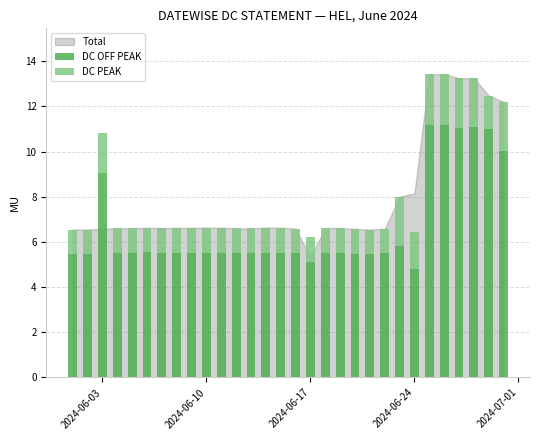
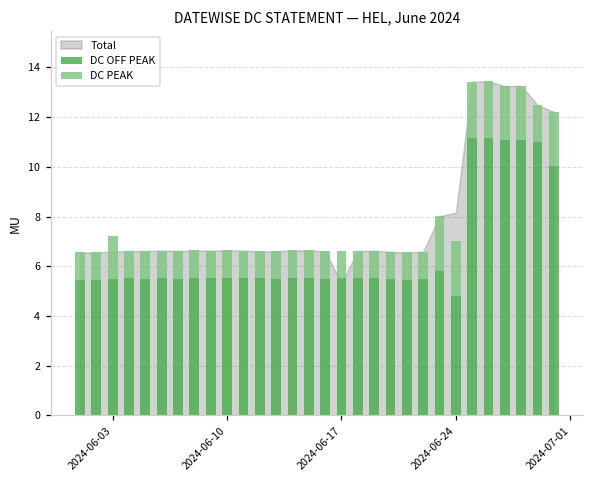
  {
    "Total": {
      "2024-06-03": 6.6,
      "2024-06-10": 6.6,
      "2024-06-17": 5.3,
      "2024-06-24": 8.2
    },
    "DC OFF PEAK": {
-     "2024-06-03": 9.1,
+     "2024-06-03": 5.5,
      "2024-06-10": 5.5,
-     "2024-06-17": 5.1,
+     "2024-06-17": 5.5,
      "2024-06-24": 4.8
    },
    "DC PEAK": {
      "2024-06-03": 1.7,
      "2024-06-10": 1.1,
      "2024-06-17": 1.1,
-     "2024-06-24": 1.7
+     "2024-06-24": 2.2
    }
  }
